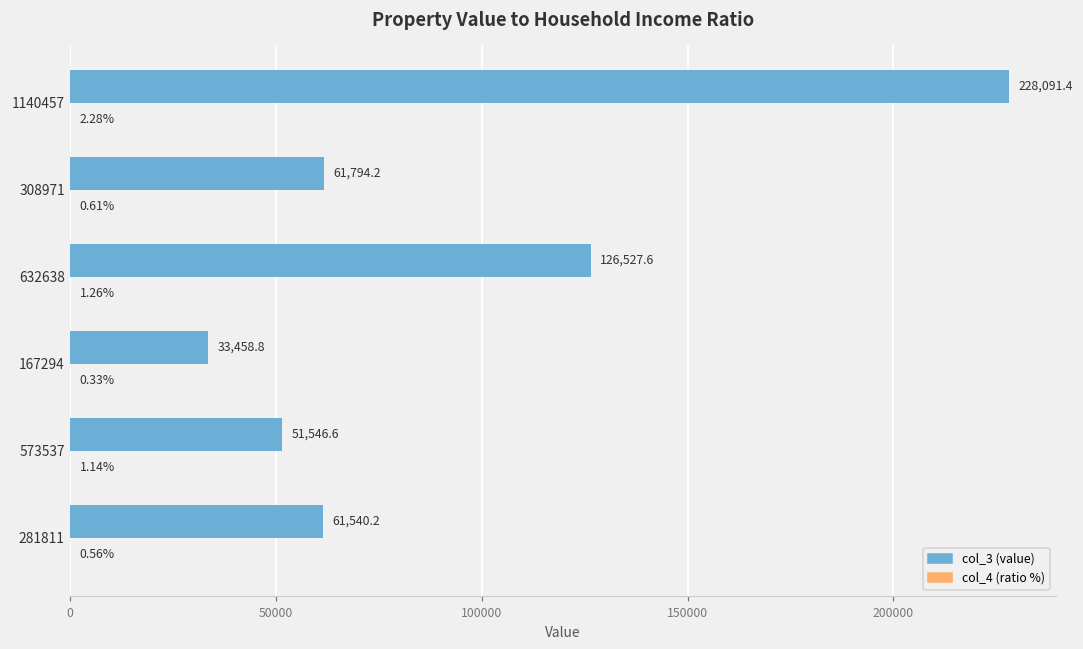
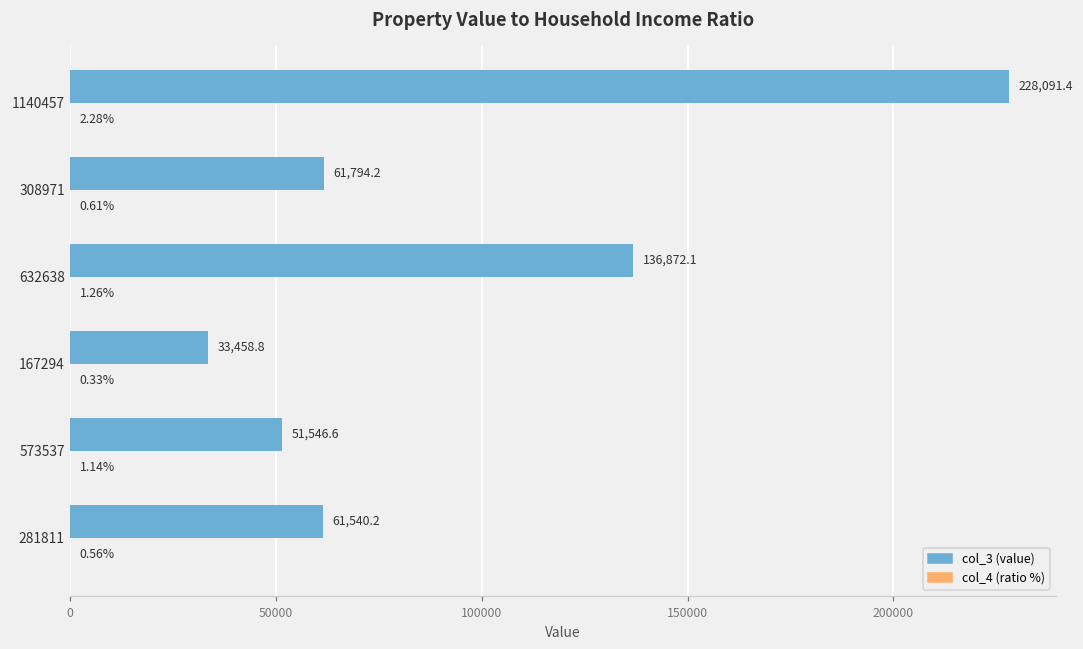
  {
    "col_3 (value)": {
      "1140457": "228,091.4",
      "308971": "61,794.2",
-     "632638": "126,527.6",
+     "632638": "136,872.1",
      "167294": "33,458.8",
      "573537": "51,546.6",
      "281811": "61,540.2"
    },
    "col_4 (ratio %)": {
      "1140457": "2.28%",
      "308971": "0.61%",
      "632638": "1.26%",
      "167294": "0.33%",
      "573537": "1.14%",
      "281811": "0.56%"
    }
  }
